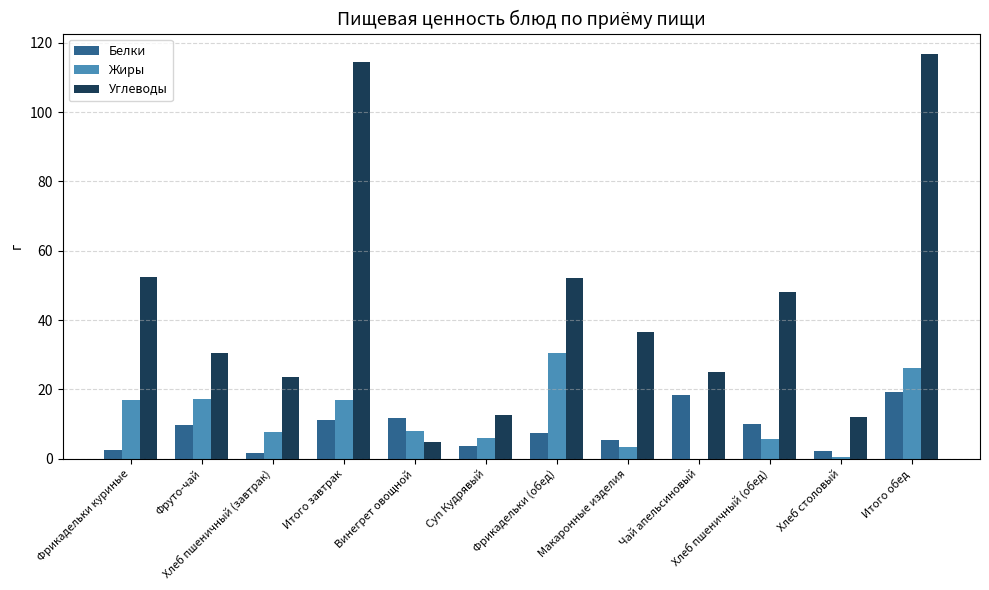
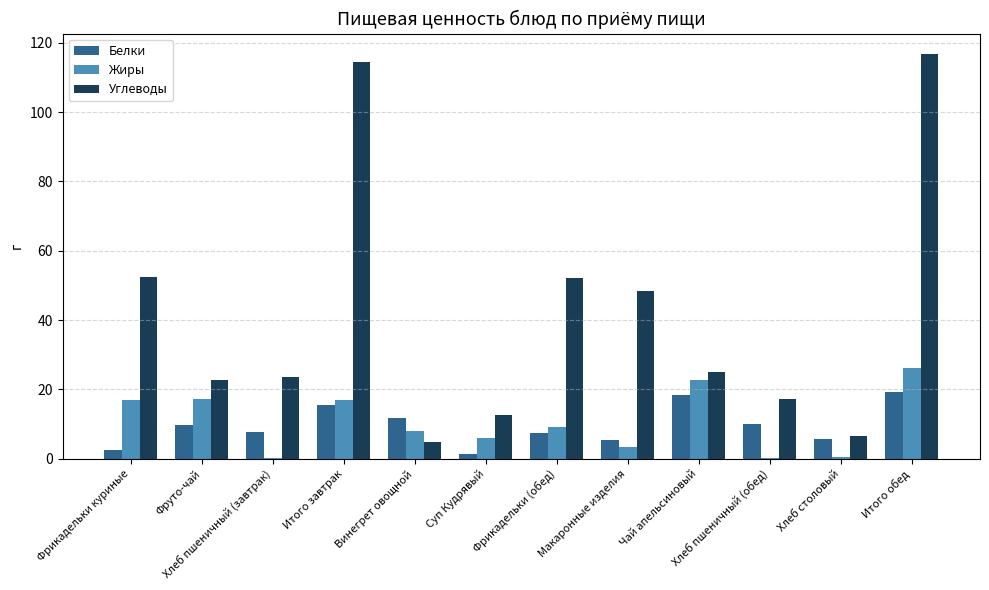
  {
    "Белки": {
      "Фрикадельки куриные": 2,
      "Фруто-чай": 10,
-     "Хлеб пшеничный (завтрак)": 2,
-     "Итого завтрак": 11,
+     "Хлеб пшеничный (завтрак)": 8,
+     "Итого завтрак": 16,
      "Винегрет овощной": 12,
-     "Суп Кудрявый": 4,
+     "Суп Кудрявый": 1,
      "Фрикадельки (обед)": 8,
      "Макаронные изделия": 5,
      "Чай апельсиновый": 18,
      "Хлеб пшеничный (обед)": 10,
-     "Хлеб столовый": 2,
+     "Хлеб столовый": 6,
      "Итого обед": 19
    },
    "Жиры": {
      "Фрикадельки куриные": 17,
      "Фруто-чай": 17,
-     "Хлеб пшеничный (завтрак)": 8,
+     "Хлеб пшеничный (завтрак)": 0,
      "Итого завтрак": 17,
      "Винегрет овощной": 8,
      "Суп Кудрявый": 6,
-     "Фрикадельки (обед)": 30,
+     "Фрикадельки (обед)": 9,
      "Макаронные изделия": 3,
-     "Чай апельсиновый": 0,
-     "Хлеб пшеничный (обед)": 6,
+     "Чай апельсиновый": 23,
+     "Хлеб пшеничный (обед)": 0,
      "Итого обед": 26
    },
    "Углеводы": {
      "Фрикадельки куриные": 52,
-     "Фруто-чай": 30,
+     "Фруто-чай": 23,
      "Хлеб пшеничный (завтрак)": 23,
      "Итого завтрак": 114,
      "Винегрет овощной": 5,
      "Суп Кудрявый": 13,
      "Фрикадельки (обед)": 52,
-     "Макаронные изделия": 36,
+     "Макаронные изделия": 48,
      "Чай апельсиновый": 25,
-     "Хлеб пшеничный (обед)": 48,
-     "Хлеб столовый": 12,
+     "Хлеб пшеничный (обед)": 17,
+     "Хлеб столовый": 7,
      "Итого обед": 117
    }
  }
